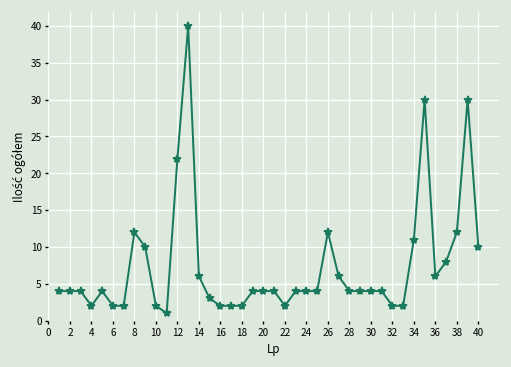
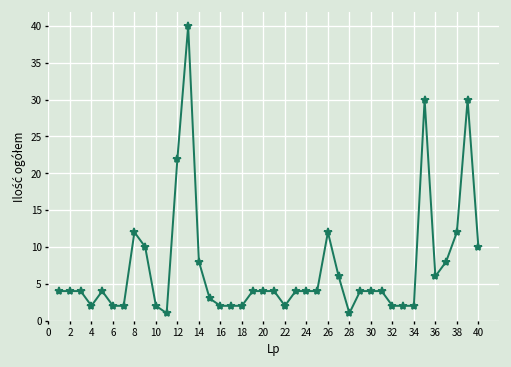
  {
    "2": 4,
    "4": 2,
    "6": 2,
    "8": 12,
    "10": 2,
    "12": 22,
-   "14": 6,
+   "14": 8,
    "16": 2,
    "18": 2,
    "20": 4,
    "22": 2,
    "24": 4,
    "26": 12,
-   "28": 4,
+   "28": 1,
    "30": 4,
    "32": 2,
-   "34": 11,
+   "34": 2,
    "36": 6,
    "38": 12,
    "40": 10
  }
